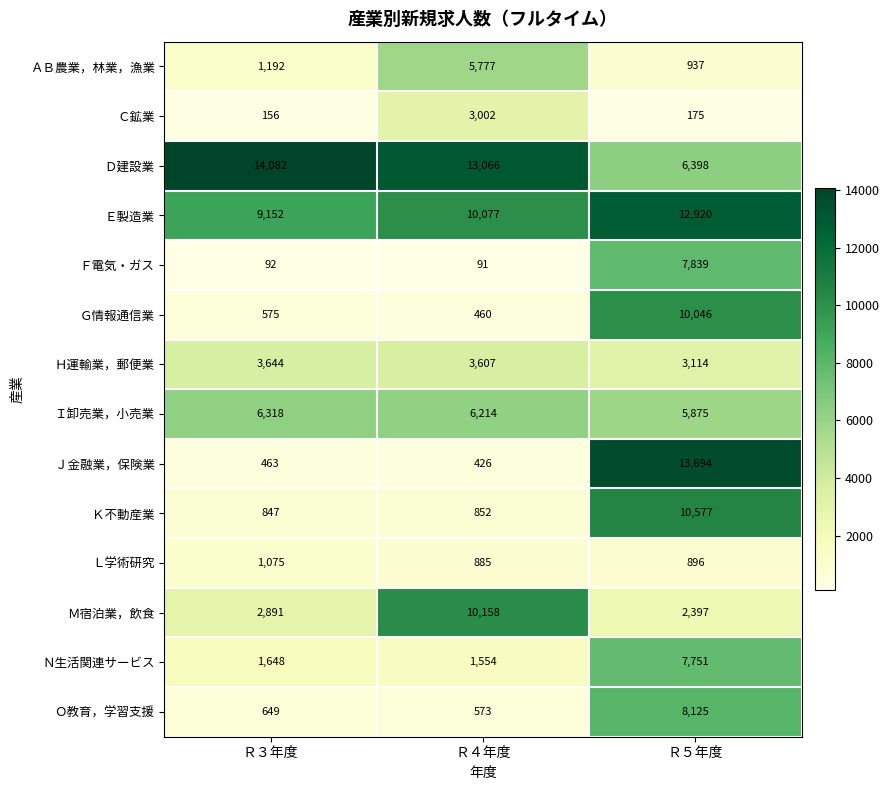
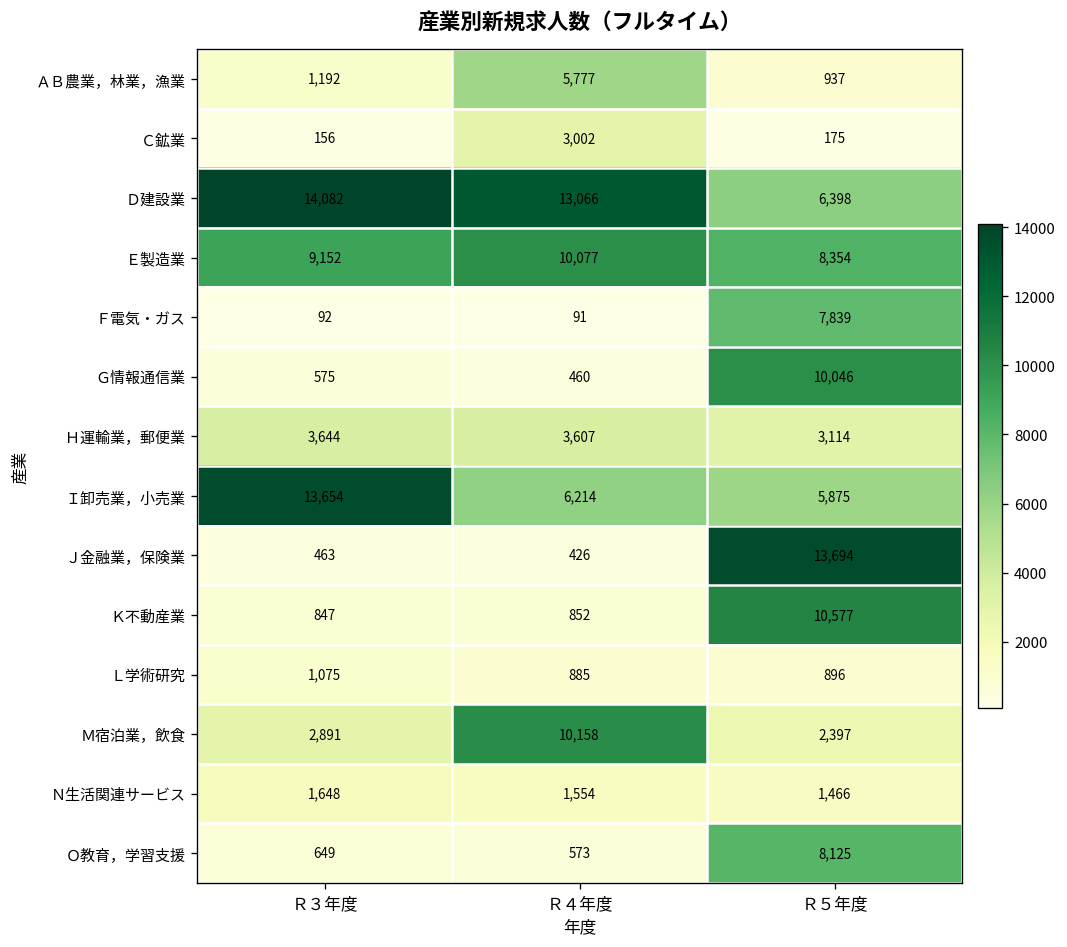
  {
    "ＡＢ農業，林業，漁業": {
      "Ｒ３年度": "1,192",
      "Ｒ４年度": "5,777",
      "Ｒ５年度": "937"
    },
    "Ｃ鉱業": {
      "Ｒ３年度": "156",
      "Ｒ４年度": "3,002",
      "Ｒ５年度": "175"
    },
    "Ｄ建設業": {
      "Ｒ３年度": "14,082",
      "Ｒ４年度": "13,066",
      "Ｒ５年度": "6,398"
    },
    "Ｅ製造業": {
      "Ｒ３年度": "9,152",
      "Ｒ４年度": "10,077",
-     "Ｒ５年度": "12,920"
+     "Ｒ５年度": "8,354"
    },
    "Ｆ電気・ガス": {
      "Ｒ３年度": "92",
      "Ｒ４年度": "91",
      "Ｒ５年度": "7,839"
    },
    "Ｇ情報通信業": {
      "Ｒ３年度": "575",
      "Ｒ４年度": "460",
      "Ｒ５年度": "10,046"
    },
    "Ｈ運輸業，郵便業": {
      "Ｒ３年度": "3,644",
      "Ｒ４年度": "3,607",
      "Ｒ５年度": "3,114"
    },
    "Ｉ卸売業，小売業": {
-     "Ｒ３年度": "6,318",
+     "Ｒ３年度": "13,654",
      "Ｒ４年度": "6,214",
      "Ｒ５年度": "5,875"
    },
    "Ｊ金融業，保険業": {
      "Ｒ３年度": "463",
      "Ｒ４年度": "426",
      "Ｒ５年度": "13,694"
    },
    "Ｋ不動産業": {
      "Ｒ３年度": "847",
      "Ｒ４年度": "852",
      "Ｒ５年度": "10,577"
    },
    "Ｌ学術研究": {
      "Ｒ３年度": "1,075",
      "Ｒ４年度": "885",
      "Ｒ５年度": "896"
    },
    "Ｍ宿泊業，飲食": {
      "Ｒ３年度": "2,891",
      "Ｒ４年度": "10,158",
      "Ｒ５年度": "2,397"
    },
    "Ｎ生活関連サービス": {
      "Ｒ３年度": "1,648",
      "Ｒ４年度": "1,554",
-     "Ｒ５年度": "7,751"
+     "Ｒ５年度": "1,466"
    },
    "Ｏ教育，学習支援": {
      "Ｒ３年度": "649",
      "Ｒ４年度": "573",
      "Ｒ５年度": "8,125"
    }
  }
